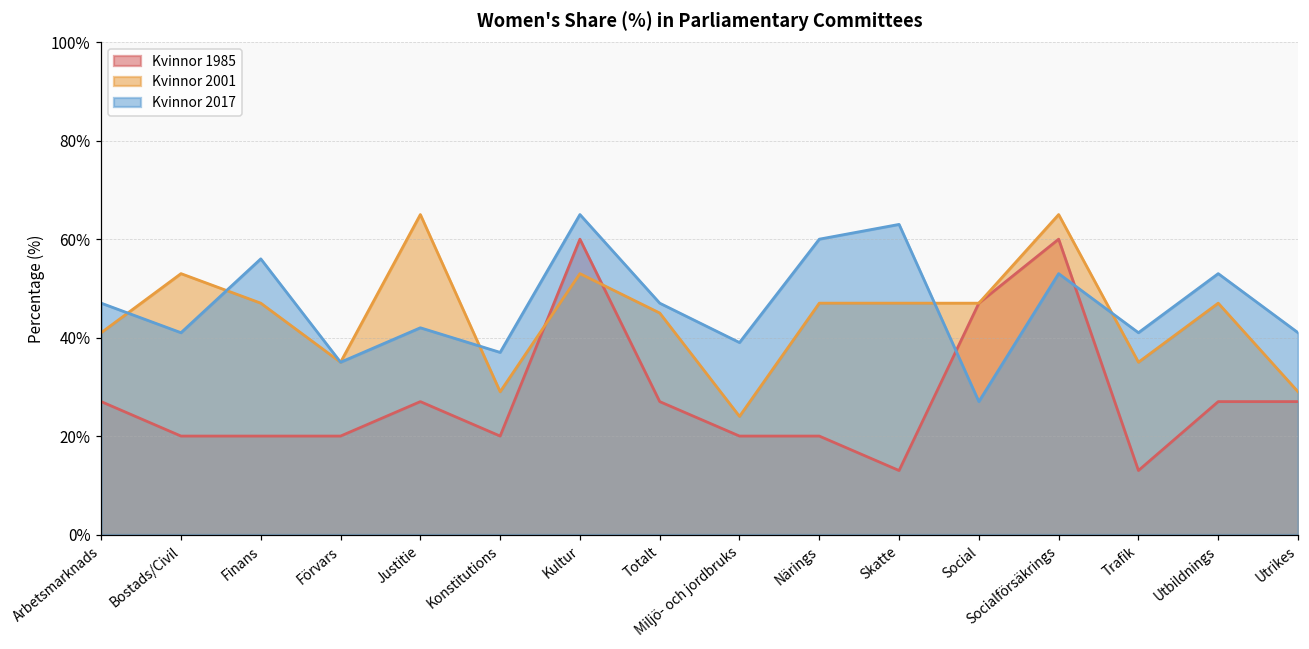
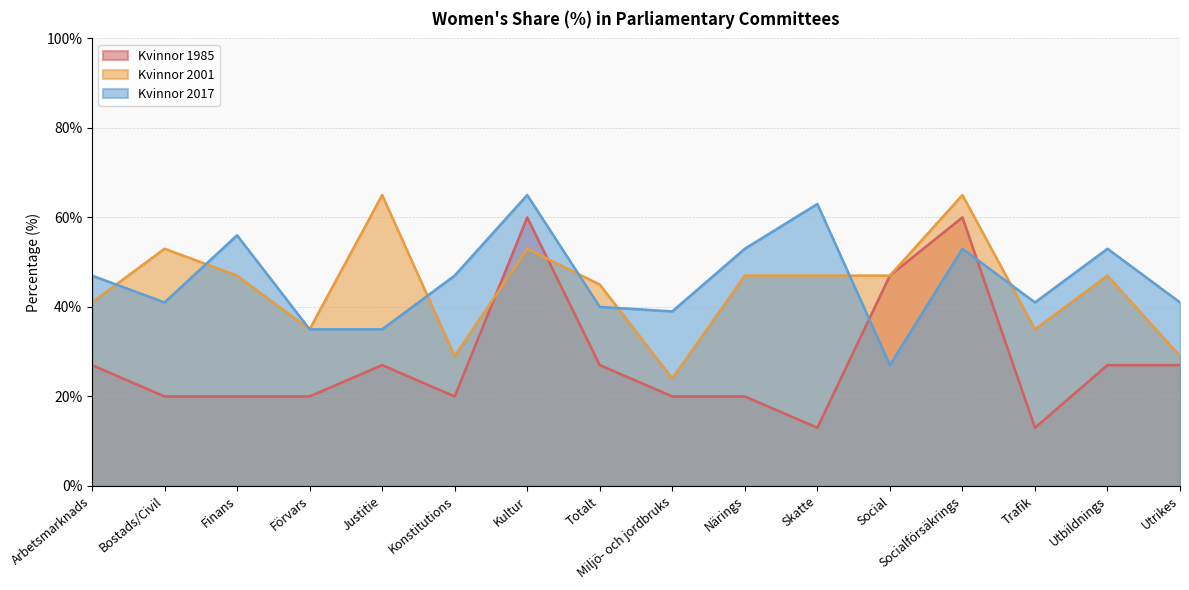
  {
    "Kvinnor 2017": {
      "Arbetsmarknads": "47%",
      "Bostads/Civil": "41%",
      "Finans": "56%",
-     "Justitie": "42%",
-     "Konstitutions": "37%",
+     "Justitie": "35%",
+     "Konstitutions": "47%",
      "Kultur": "65%",
-     "Totalt": "47%",
+     "Totalt": "40%",
      "Miljö- och jordbruks": "39%",
-     "Närings": "60%",
+     "Närings": "53%",
      "Skatte": "63%",
      "Social": "27%",
      "Socialförsäkrings": "53%",
      "Trafik": "41%",
      "Utbildnings": "53%",
      "Utrikes": "41%"
    }
  }
